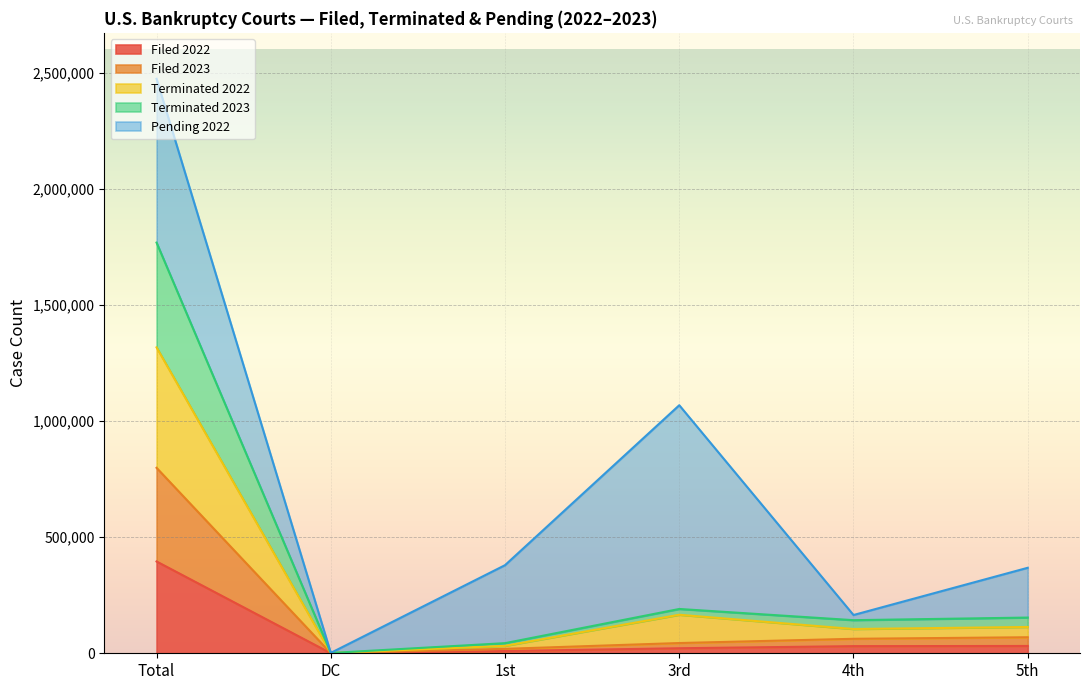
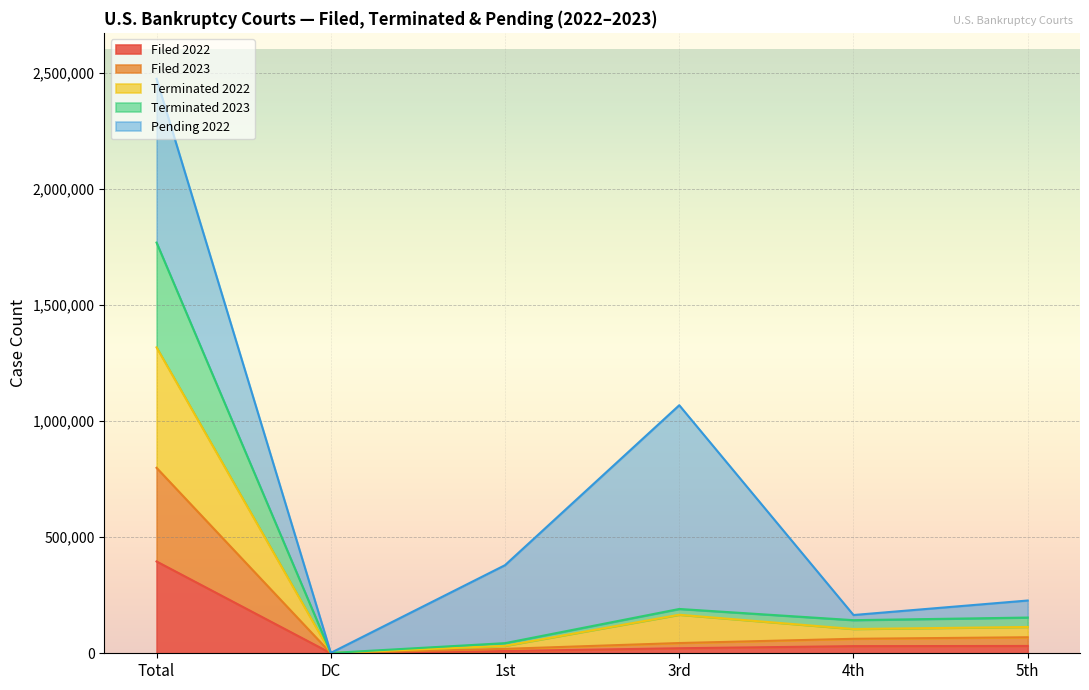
  {
    "Terminated 2022": {
      "Total": "520,000",
      "1st": "10,000",
      "3rd": "120,000",
      "4th": "40,000",
      "5th": "40,000"
    },
    "Terminated 2023": {
      "Total": "450,000",
      "1st": "10,000",
      "3rd": "20,000",
      "4th": "40,000",
      "5th": "40,000"
    },
    "Pending 2022": {
      "1st": "340,000",
      "3rd": "880,000",
      "4th": "20,000",
-     "5th": "210,000"
+     "5th": "70,000"
    }
  }
